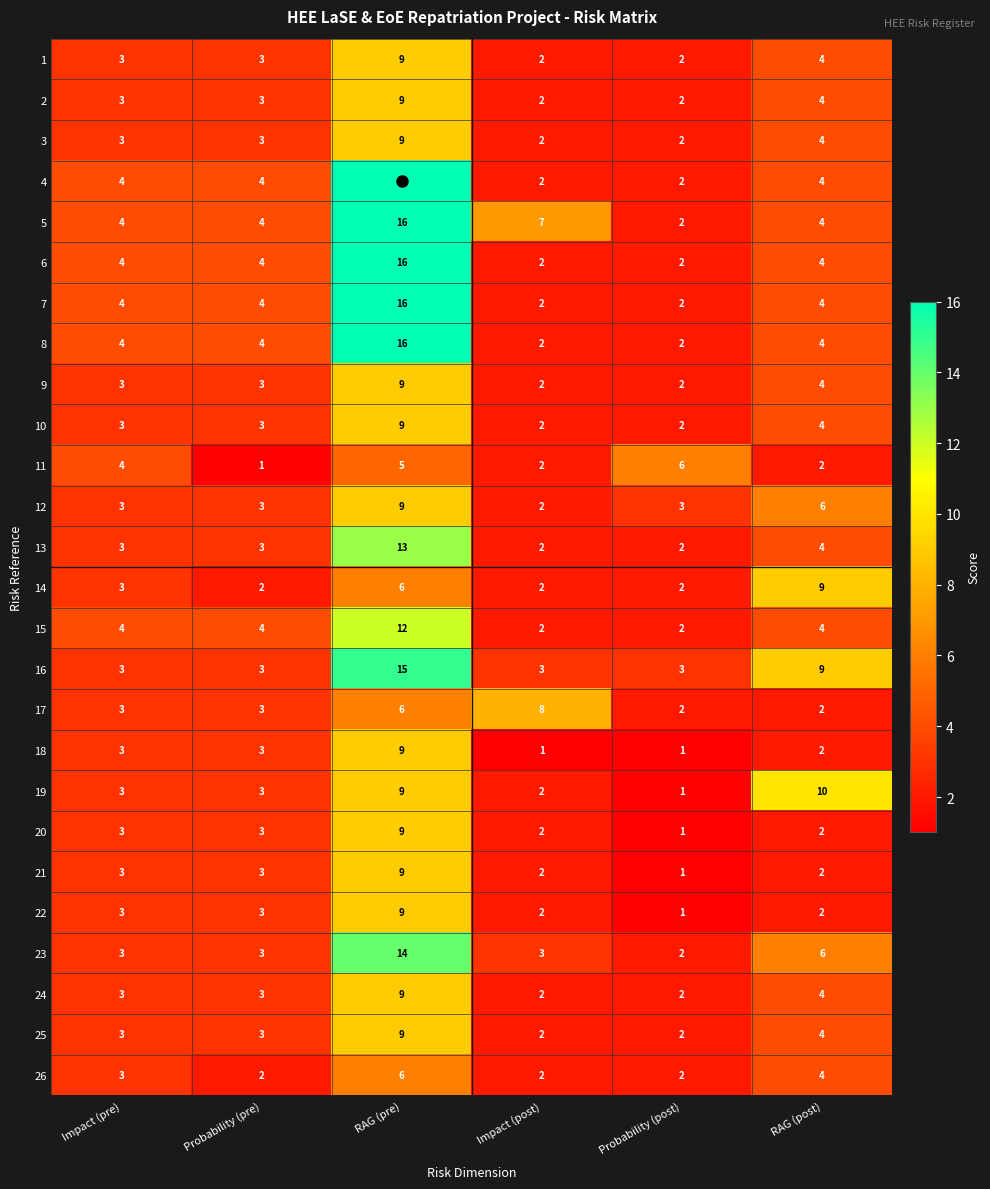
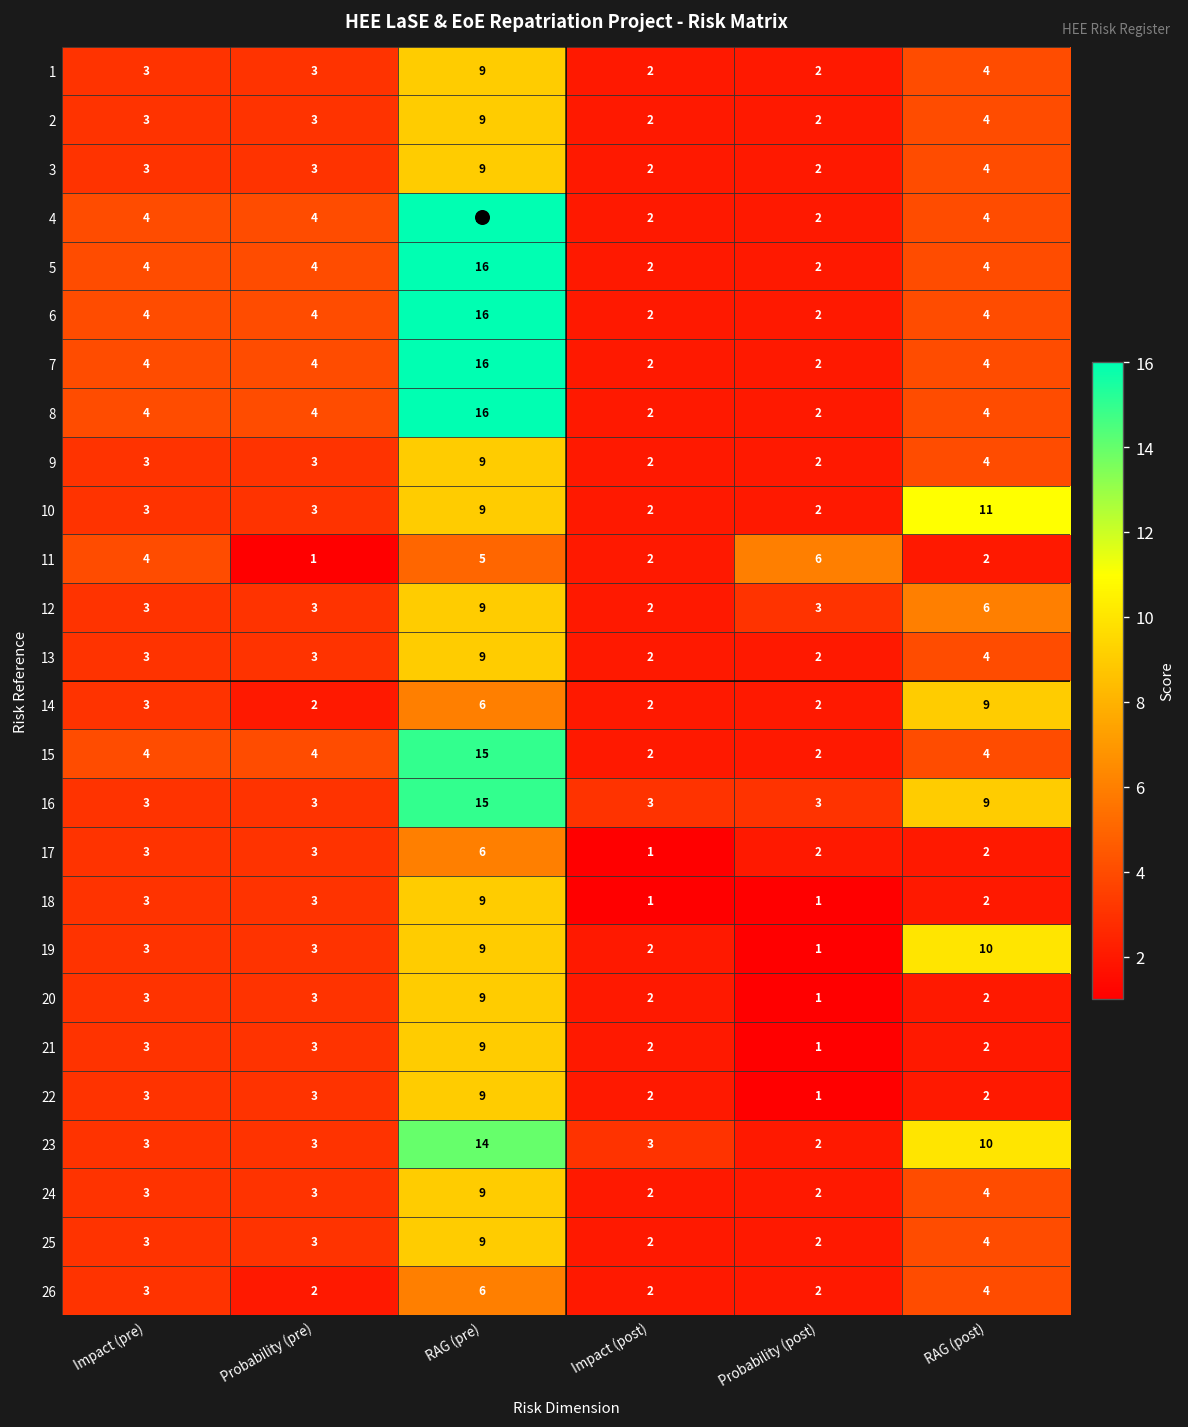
  {
    "1": {
      "Impact (pre)": 3,
      "Probability (pre)": 3,
      "RAG (pre)": 9,
      "Impact (post)": 2,
      "Probability (post)": 2,
      "RAG (post)": 4
    },
    "2": {
      "Impact (pre)": 3,
      "Probability (pre)": 3,
      "RAG (pre)": 9,
      "Impact (post)": 2,
      "Probability (post)": 2,
      "RAG (post)": 4
    },
    "3": {
      "Impact (pre)": 3,
      "Probability (pre)": 3,
      "RAG (pre)": 9,
      "Impact (post)": 2,
      "Probability (post)": 2,
      "RAG (post)": 4
    },
    "4": {
      "Impact (pre)": 4,
      "Probability (pre)": 4,
      "Impact (post)": 2,
      "Probability (post)": 2,
      "RAG (post)": 4
    },
    "5": {
      "Impact (pre)": 4,
      "Probability (pre)": 4,
      "RAG (pre)": 16,
-     "Impact (post)": 7,
+     "Impact (post)": 2,
      "Probability (post)": 2,
      "RAG (post)": 4
    },
    "6": {
      "Impact (pre)": 4,
      "Probability (pre)": 4,
      "RAG (pre)": 16,
      "Impact (post)": 2,
      "Probability (post)": 2,
      "RAG (post)": 4
    },
    "7": {
      "Impact (pre)": 4,
      "Probability (pre)": 4,
      "RAG (pre)": 16,
      "Impact (post)": 2,
      "Probability (post)": 2,
      "RAG (post)": 4
    },
    "8": {
      "Impact (pre)": 4,
      "Probability (pre)": 4,
      "RAG (pre)": 16,
      "Impact (post)": 2,
      "Probability (post)": 2,
      "RAG (post)": 4
    },
    "9": {
      "Impact (pre)": 3,
      "Probability (pre)": 3,
      "RAG (pre)": 9,
      "Impact (post)": 2,
      "Probability (post)": 2,
      "RAG (post)": 4
    },
    "10": {
      "Impact (pre)": 3,
      "Probability (pre)": 3,
      "RAG (pre)": 9,
      "Impact (post)": 2,
      "Probability (post)": 2,
-     "RAG (post)": 4
+     "RAG (post)": 11
    },
    "11": {
      "Impact (pre)": 4,
      "Probability (pre)": 1,
      "RAG (pre)": 5,
      "Impact (post)": 2,
      "Probability (post)": 6,
      "RAG (post)": 2
    },
    "12": {
      "Impact (pre)": 3,
      "Probability (pre)": 3,
      "RAG (pre)": 9,
      "Impact (post)": 2,
      "Probability (post)": 3,
      "RAG (post)": 6
    },
    "13": {
      "Impact (pre)": 3,
      "Probability (pre)": 3,
-     "RAG (pre)": 13,
+     "RAG (pre)": 9,
      "Impact (post)": 2,
      "Probability (post)": 2,
      "RAG (post)": 4
    },
    "14": {
      "Impact (pre)": 3,
      "Probability (pre)": 2,
      "RAG (pre)": 6,
      "Impact (post)": 2,
      "Probability (post)": 2,
      "RAG (post)": 9
    },
    "15": {
      "Impact (pre)": 4,
      "Probability (pre)": 4,
-     "RAG (pre)": 12,
+     "RAG (pre)": 15,
      "Impact (post)": 2,
      "Probability (post)": 2,
      "RAG (post)": 4
    },
    "16": {
      "Impact (pre)": 3,
      "Probability (pre)": 3,
      "RAG (pre)": 15,
      "Impact (post)": 3,
      "Probability (post)": 3,
      "RAG (post)": 9
    },
    "17": {
      "Impact (pre)": 3,
      "Probability (pre)": 3,
      "RAG (pre)": 6,
-     "Impact (post)": 8,
+     "Impact (post)": 1,
      "Probability (post)": 2,
      "RAG (post)": 2
    },
    "18": {
      "Impact (pre)": 3,
      "Probability (pre)": 3,
      "RAG (pre)": 9,
      "Impact (post)": 1,
      "Probability (post)": 1,
      "RAG (post)": 2
    },
    "19": {
      "Impact (pre)": 3,
      "Probability (pre)": 3,
      "RAG (pre)": 9,
      "Impact (post)": 2,
      "Probability (post)": 1,
      "RAG (post)": 10
    },
    "20": {
      "Impact (pre)": 3,
      "Probability (pre)": 3,
      "RAG (pre)": 9,
      "Impact (post)": 2,
      "Probability (post)": 1,
      "RAG (post)": 2
    },
    "21": {
      "Impact (pre)": 3,
      "Probability (pre)": 3,
      "RAG (pre)": 9,
      "Impact (post)": 2,
      "Probability (post)": 1,
      "RAG (post)": 2
    },
    "22": {
      "Impact (pre)": 3,
      "Probability (pre)": 3,
      "RAG (pre)": 9,
      "Impact (post)": 2,
      "Probability (post)": 1,
      "RAG (post)": 2
    },
    "23": {
      "Impact (pre)": 3,
      "Probability (pre)": 3,
      "RAG (pre)": 14,
      "Impact (post)": 3,
      "Probability (post)": 2,
-     "RAG (post)": 6
+     "RAG (post)": 10
    },
    "24": {
      "Impact (pre)": 3,
      "Probability (pre)": 3,
      "RAG (pre)": 9,
      "Impact (post)": 2,
      "Probability (post)": 2,
      "RAG (post)": 4
    },
    "25": {
      "Impact (pre)": 3,
      "Probability (pre)": 3,
      "RAG (pre)": 9,
      "Impact (post)": 2,
      "Probability (post)": 2,
      "RAG (post)": 4
    },
    "26": {
      "Impact (pre)": 3,
      "Probability (pre)": 2,
      "RAG (pre)": 6,
      "Impact (post)": 2,
      "Probability (post)": 2,
      "RAG (post)": 4
    }
  }
